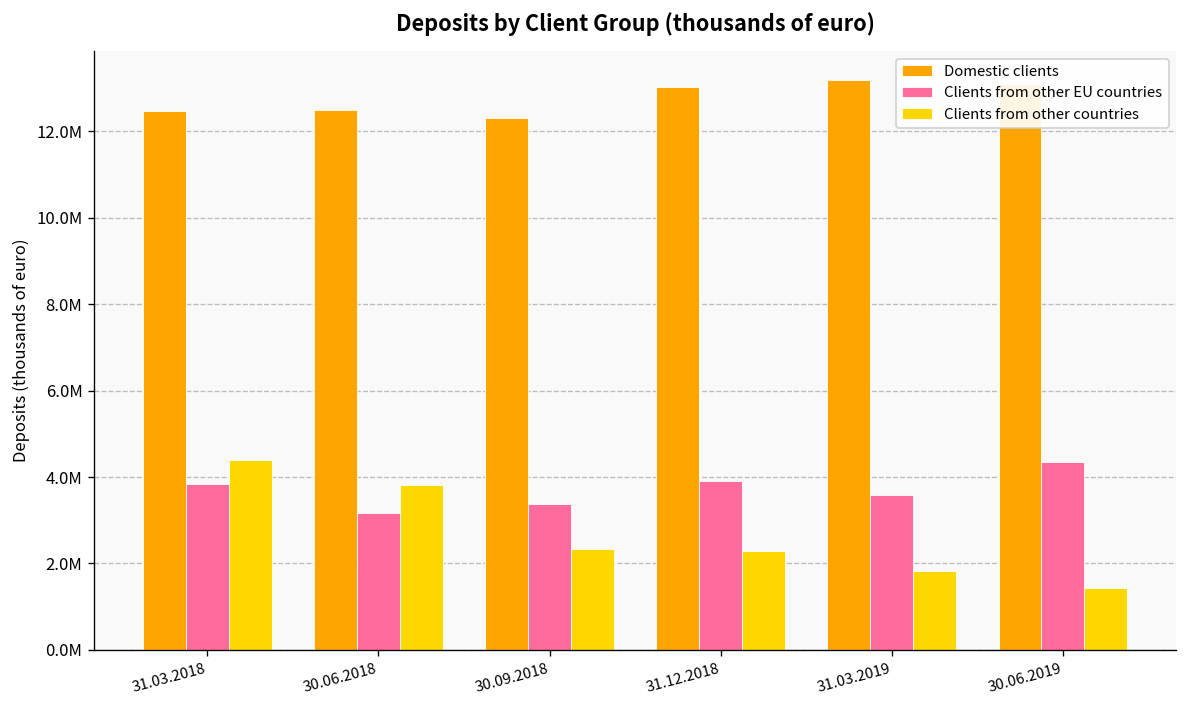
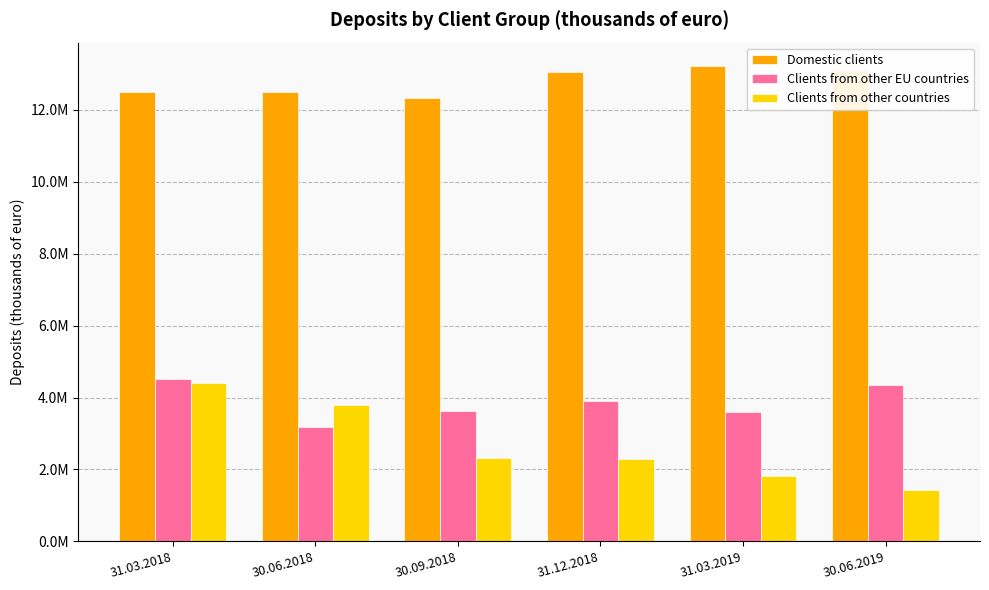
  {
    "Clients from other EU countries": {
-     "31.03.2018": 3800000,
+     "31.03.2018": 4500000,
      "30.06.2018": 3200000,
-     "30.09.2018": 3400000,
+     "30.09.2018": 3600000,
      "31.12.2018": 3900000,
      "31.03.2019": 3600000,
      "30.06.2019": 4300000
    }
  }
